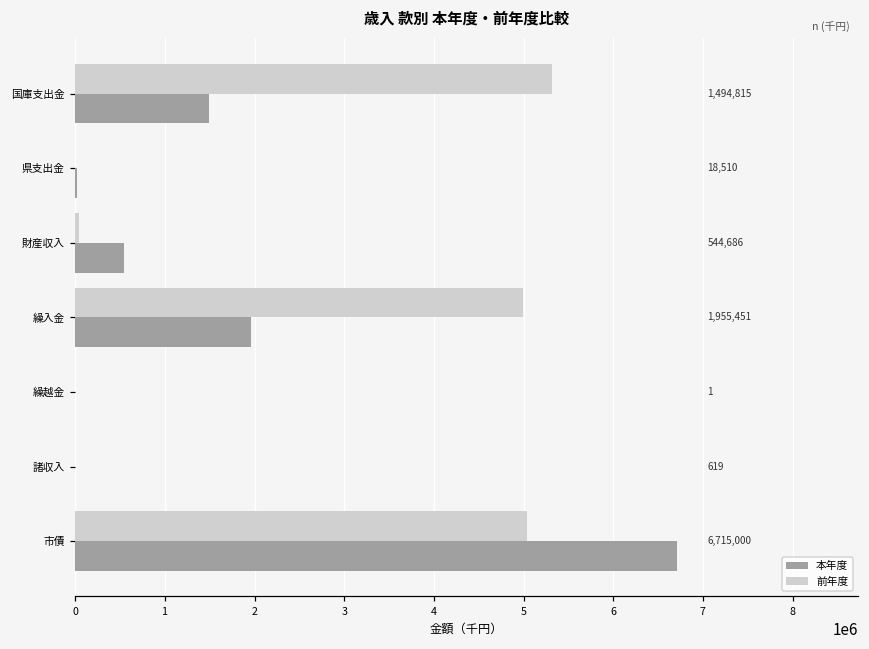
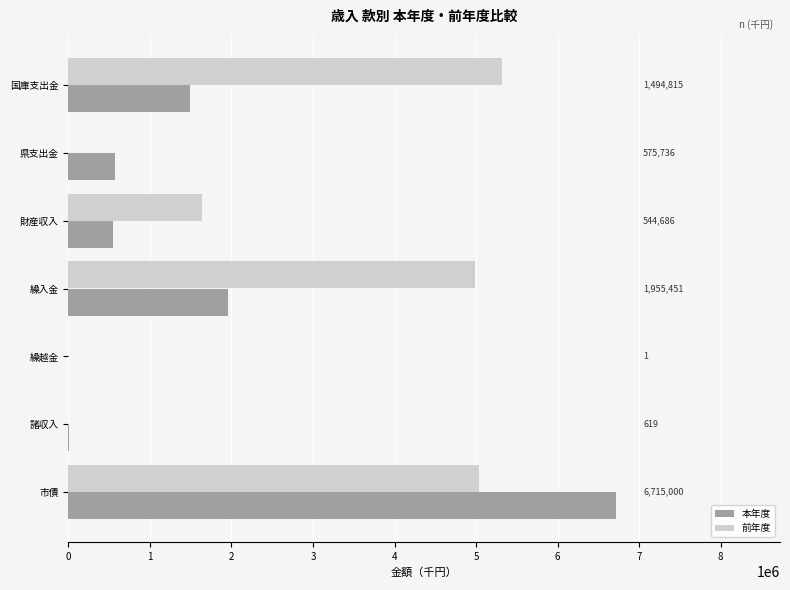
  {
    "本年度": {
-     "県支出金": "18,510"
+     "県支出金": "575,736"
    },
    "前年度": {
      "国庫支出金": "5300000",
      "県支出金": "0",
-     "財産収入": "0",
+     "財産収入": "1600000",
      "繰入金": "5000000",
      "市債": "5000000"
    }
  }
